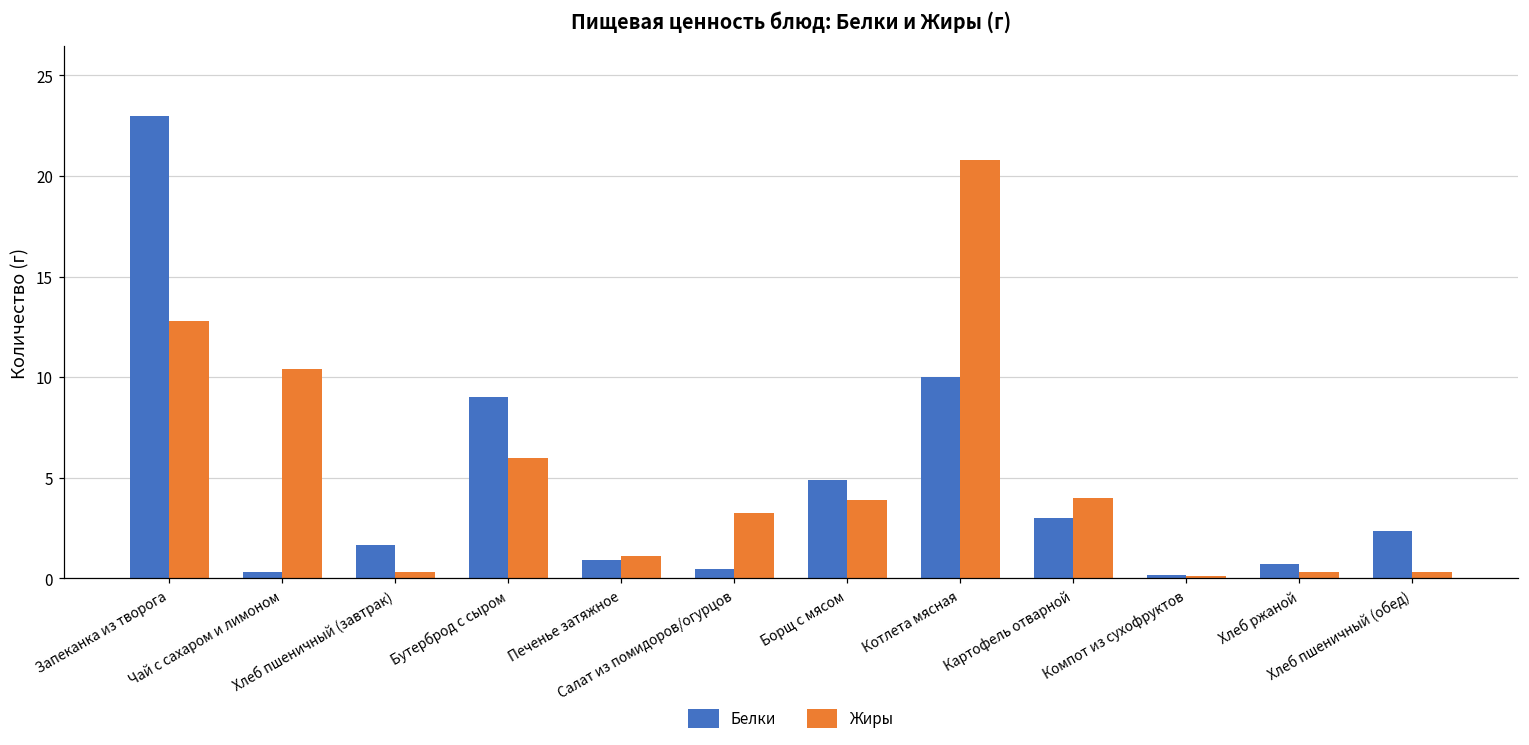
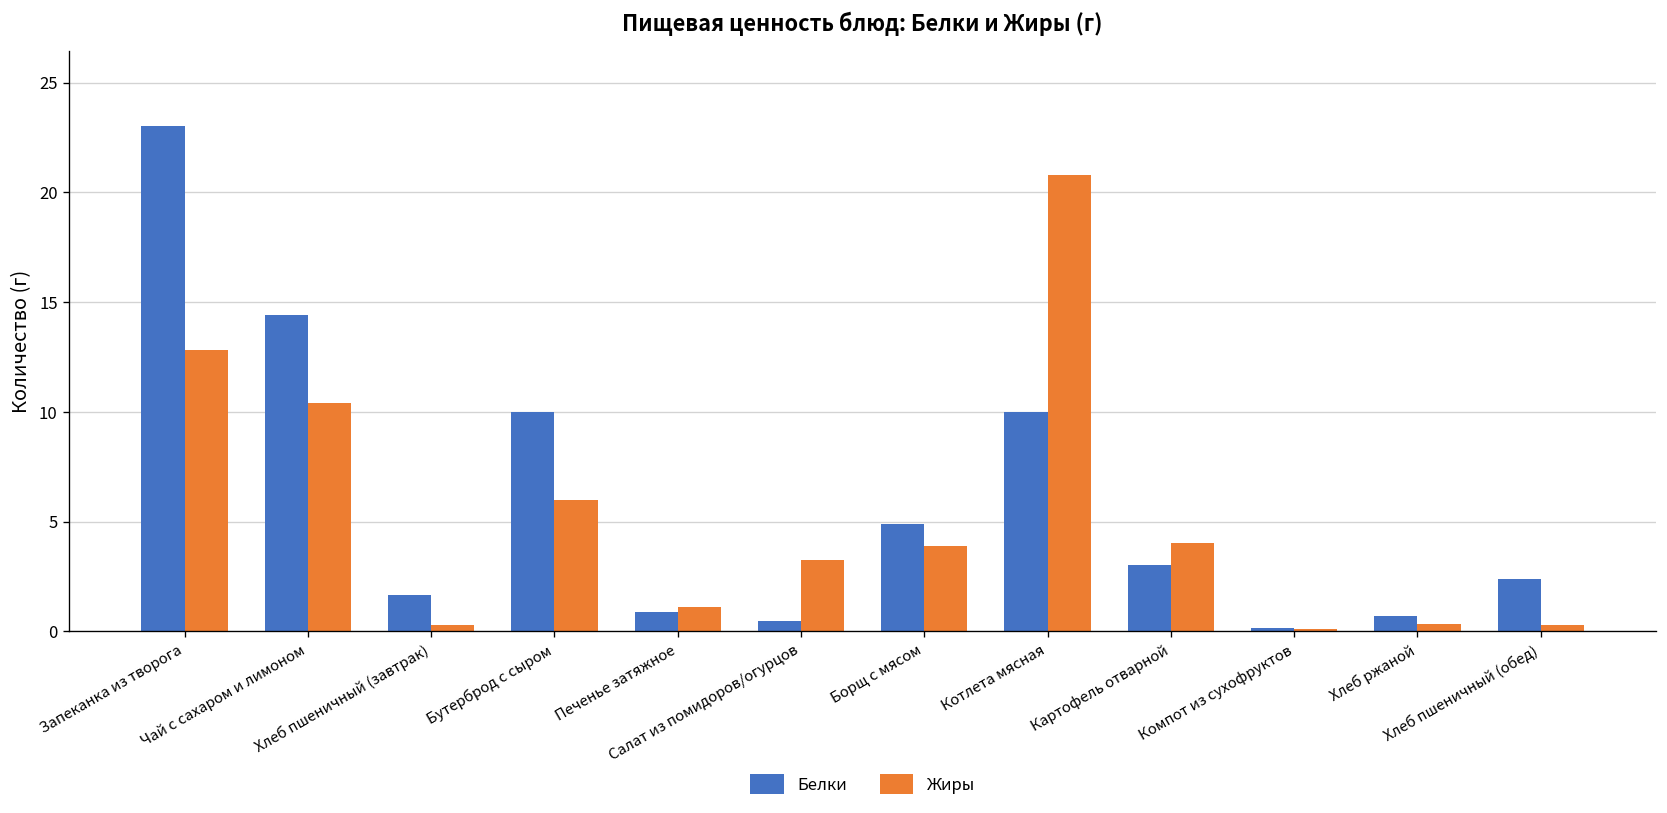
  {
    "Белки": {
      "Запеканка из творога": 23.0,
-     "Чай с сахаром и лимоном": 0.3,
+     "Чай с сахаром и лимоном": 14.4,
      "Хлеб пшеничный (завтрак)": 1.6,
-     "Бутерброд с сыром": 9,
+     "Бутерброд с сыром": 10,
      "Печенье затяжное": 0.9,
      "Салат из помидоров/огурцов": 0.5,
      "Борщ с мясом": 4.9,
      "Котлета мясная": 10.0,
      "Картофель отварной": 3.0,
      "Компот из сухофруктов": 0.2,
      "Хлеб ржаной": 0.7,
      "Хлеб пшеничный (обед)": 2.4
    },
    "Жиры": {
      "Запеканка из творога": 12.8,
      "Чай с сахаром и лимоном": 10.4,
      "Хлеб пшеничный (завтрак)": 0.3,
      "Бутерброд с сыром": 6.0,
      "Печенье затяжное": 1.1,
      "Салат из помидоров/огурцов": 3.3,
      "Борщ с мясом": 3.9,
      "Котлета мясная": 20.8,
      "Картофель отварной": 4.0,
      "Хлеб ржаной": 0.3,
      "Хлеб пшеничный (обед)": 0.3
    }
  }
